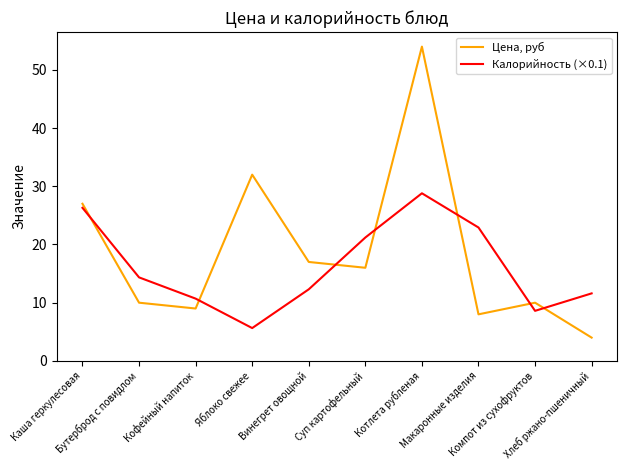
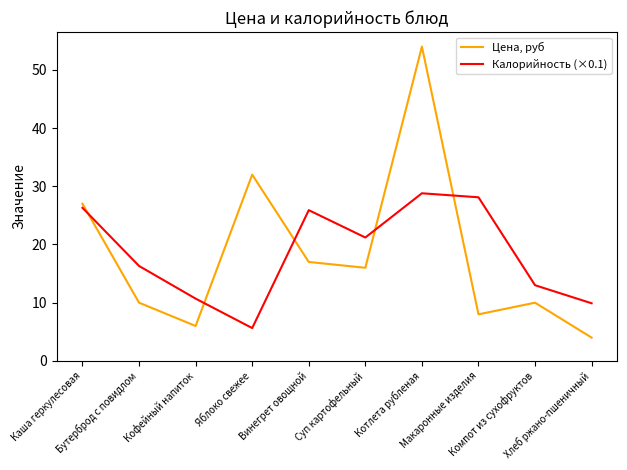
  {
    "Цена, руб": {
      "Каша геркулесовая": 27,
      "Бутерброд с повидлом": 10,
-     "Кофейный напиток": 9,
+     "Кофейный напиток": 6,
      "Яблоко свежее": 32,
      "Винегрет овощной": 17,
      "Суп картофельный": 16,
      "Котлета рубленая": 54,
      "Макаронные изделия": 8,
      "Компот из сухофруктов": 10,
      "Хлеб ржано-пшеничный": 4
    },
    "Калорийность (×0.1)": {
      "Каша геркулесовая": 26,
-     "Бутерброд с повидлом": 14,
+     "Бутерброд с повидлом": 16,
      "Кофейный напиток": 11,
      "Яблоко свежее": 6,
-     "Винегрет овощной": 12,
+     "Винегрет овощной": 26,
      "Суп картофельный": 21,
      "Котлета рубленая": 29,
-     "Макаронные изделия": 23,
-     "Компот из сухофруктов": 9,
-     "Хлеб ржано-пшеничный": 12
+     "Макаронные изделия": 28,
+     "Компот из сухофруктов": 13,
+     "Хлеб ржано-пшеничный": 10
    }
  }
